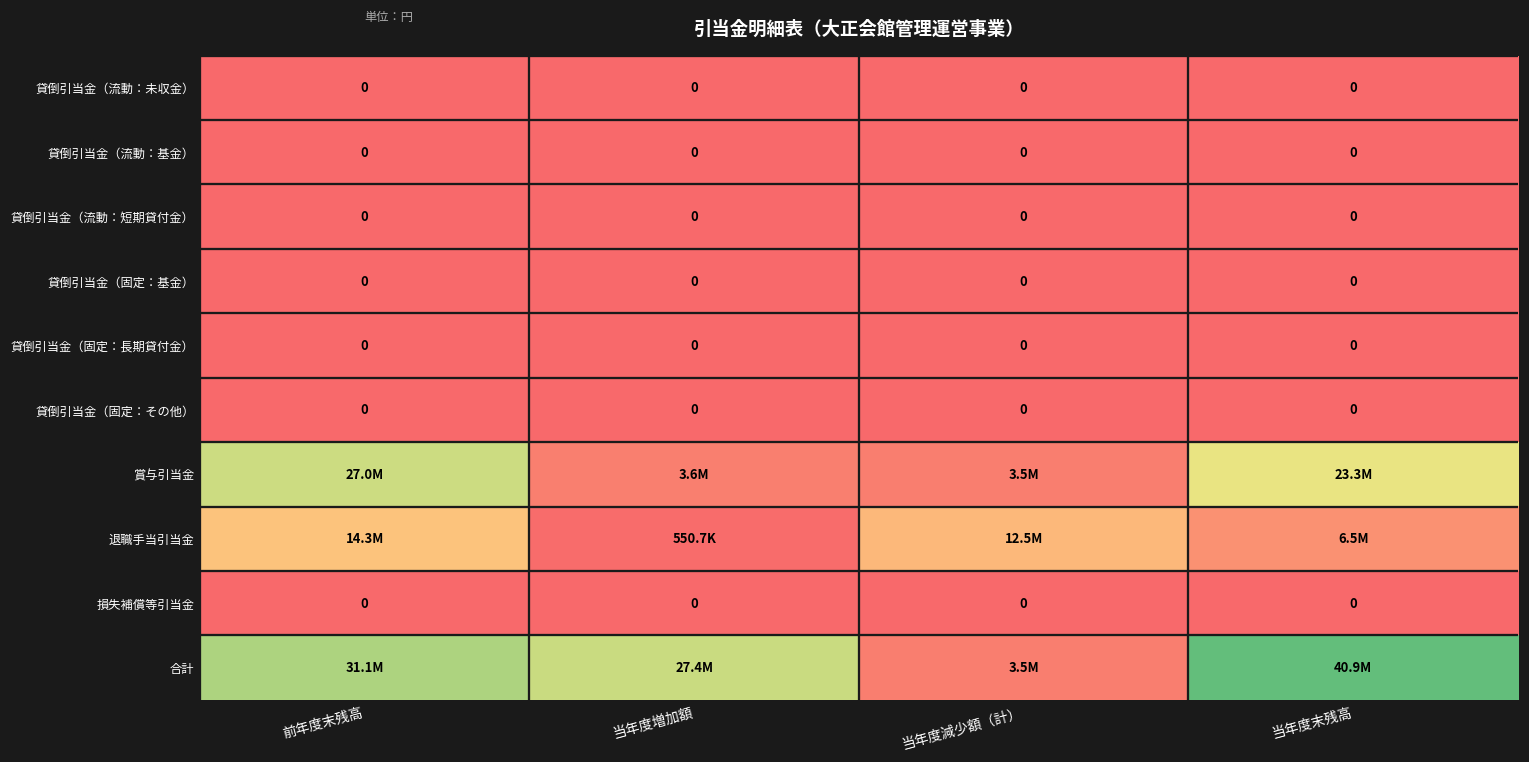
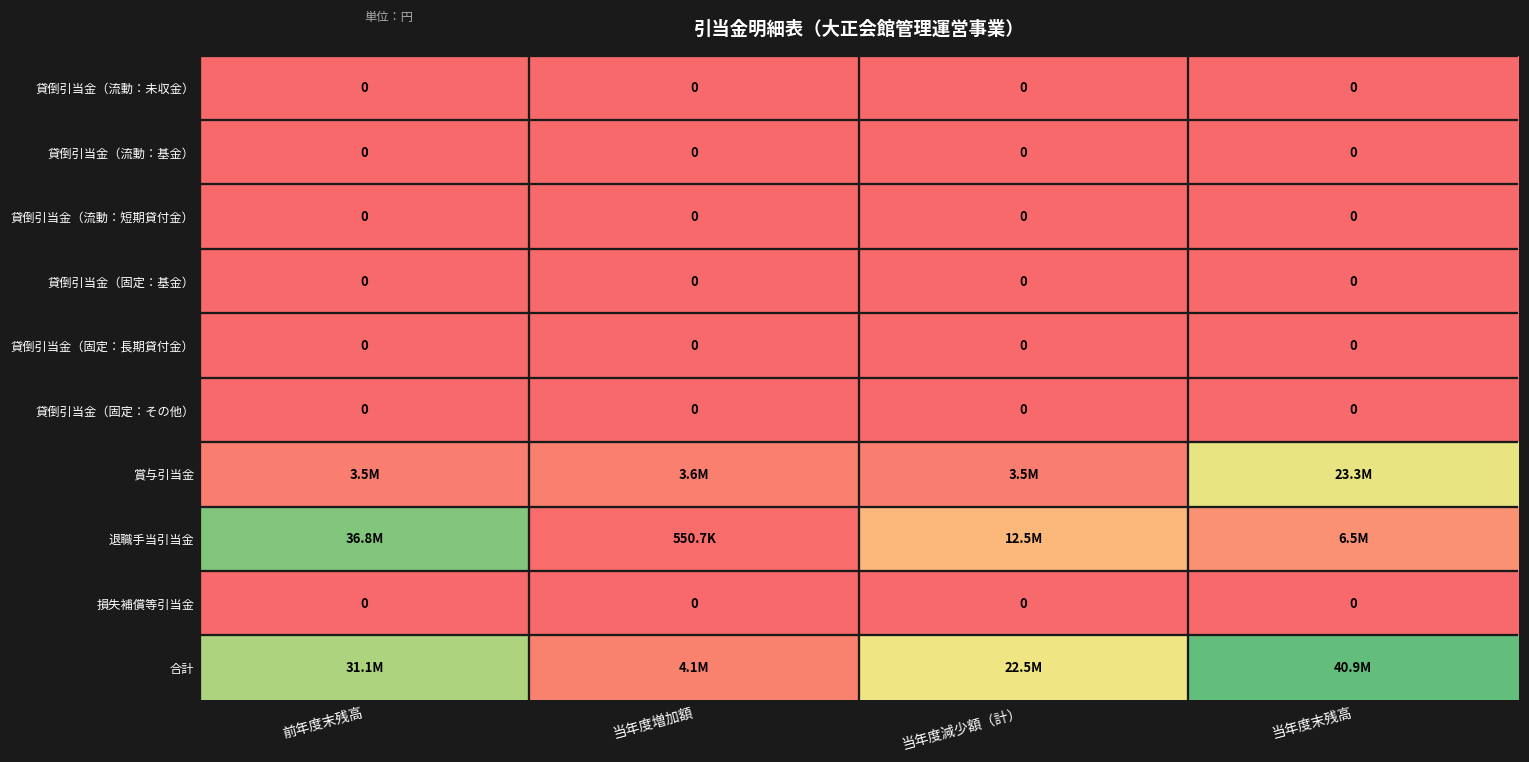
  {
    "貸倒引当金（流動：未収金）": {
      "前年度末残高": "0",
      "当年度増加額": "0",
      "当年度減少額（計）": "0",
      "当年度末残高": "0"
    },
    "貸倒引当金（流動：基金）": {
      "前年度末残高": "0",
      "当年度増加額": "0",
      "当年度減少額（計）": "0",
      "当年度末残高": "0"
    },
    "貸倒引当金（流動：短期貸付金）": {
      "前年度末残高": "0",
      "当年度増加額": "0",
      "当年度減少額（計）": "0",
      "当年度末残高": "0"
    },
    "貸倒引当金（固定：基金）": {
      "前年度末残高": "0",
      "当年度増加額": "0",
      "当年度減少額（計）": "0",
      "当年度末残高": "0"
    },
    "貸倒引当金（固定：長期貸付金）": {
      "前年度末残高": "0",
      "当年度増加額": "0",
      "当年度減少額（計）": "0",
      "当年度末残高": "0"
    },
    "貸倒引当金（固定：その他）": {
      "前年度末残高": "0",
      "当年度増加額": "0",
      "当年度減少額（計）": "0",
      "当年度末残高": "0"
    },
    "賞与引当金": {
-     "前年度末残高": "27.0M",
+     "前年度末残高": "3.5M",
      "当年度増加額": "3.6M",
      "当年度減少額（計）": "3.5M",
      "当年度末残高": "23.3M"
    },
    "退職手当引当金": {
-     "前年度末残高": "14.3M",
+     "前年度末残高": "36.8M",
      "当年度増加額": "550.7K",
      "当年度減少額（計）": "12.5M",
      "当年度末残高": "6.5M"
    },
    "損失補償等引当金": {
      "前年度末残高": "0",
      "当年度増加額": "0",
      "当年度減少額（計）": "0",
      "当年度末残高": "0"
    },
    "合計": {
      "前年度末残高": "31.1M",
-     "当年度増加額": "27.4M",
-     "当年度減少額（計）": "3.5M",
+     "当年度増加額": "4.1M",
+     "当年度減少額（計）": "22.5M",
      "当年度末残高": "40.9M"
    }
  }
